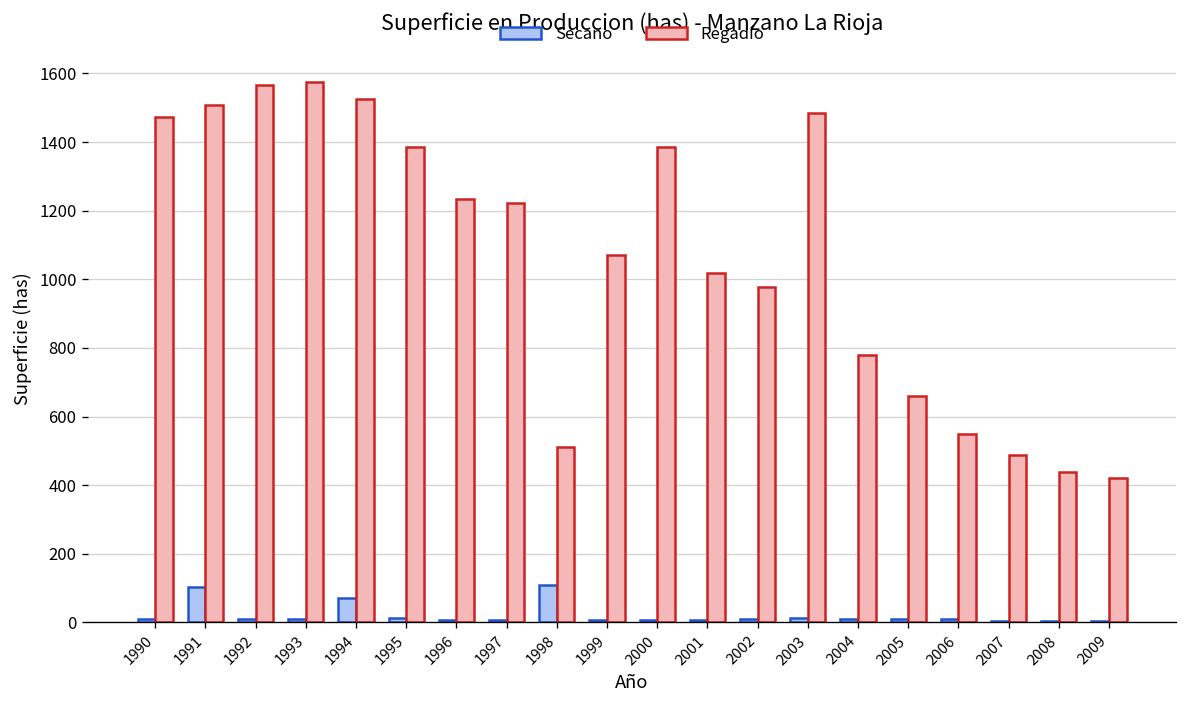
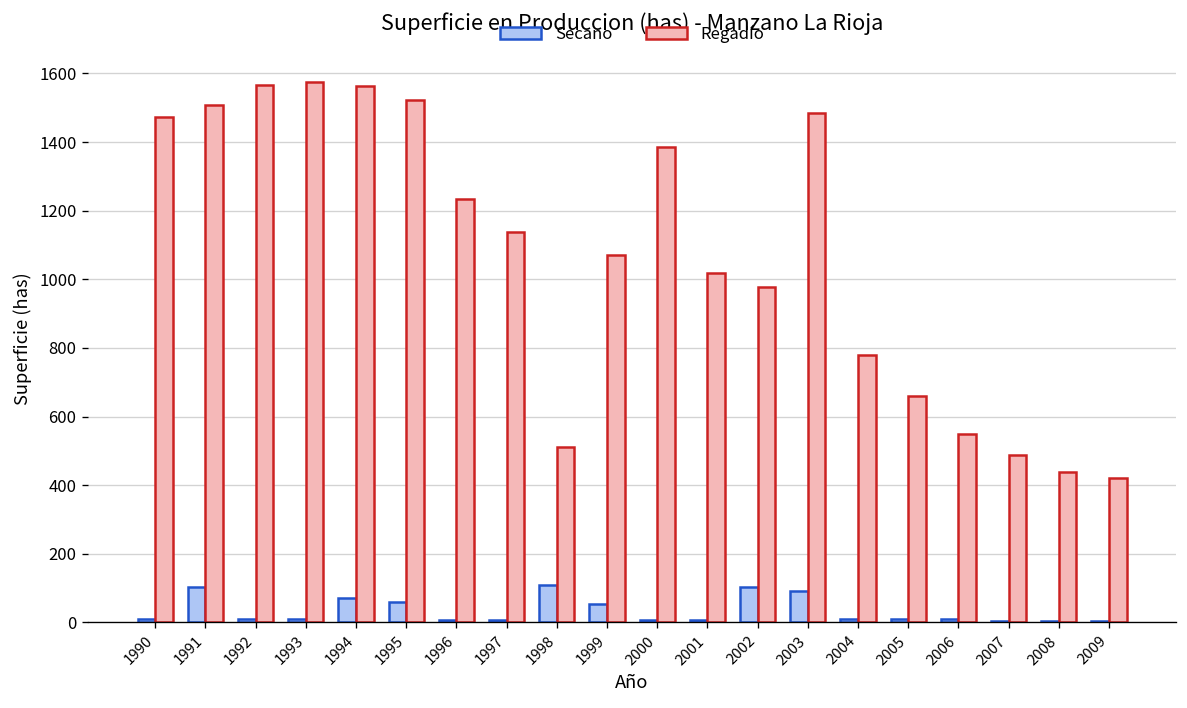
  {
    "Secano": {
      "1990": 10,
      "1991": 100,
      "1992": 10,
      "1993": 10,
      "1994": 70,
-     "1995": 10,
+     "1995": 60,
      "1998": 110,
-     "1999": 10,
-     "2002": 10,
-     "2003": 10,
+     "1999": 50,
+     "2002": 100,
+     "2003": 90,
      "2004": 10,
      "2005": 10,
      "2006": 10
    },
    "Regadío": {
      "1990": 1470,
      "1991": 1510,
      "1992": 1570,
      "1993": 1580,
-     "1994": 1530,
-     "1995": 1390,
+     "1994": 1560,
+     "1995": 1520,
      "1996": 1240,
-     "1997": 1220,
+     "1997": 1140,
      "1998": 510,
      "1999": 1070,
      "2000": 1390,
      "2001": 1020,
      "2002": 980,
      "2003": 1480,
      "2004": 780,
      "2005": 660,
      "2006": 550,
      "2007": 490,
      "2008": 440,
      "2009": 420
    }
  }
